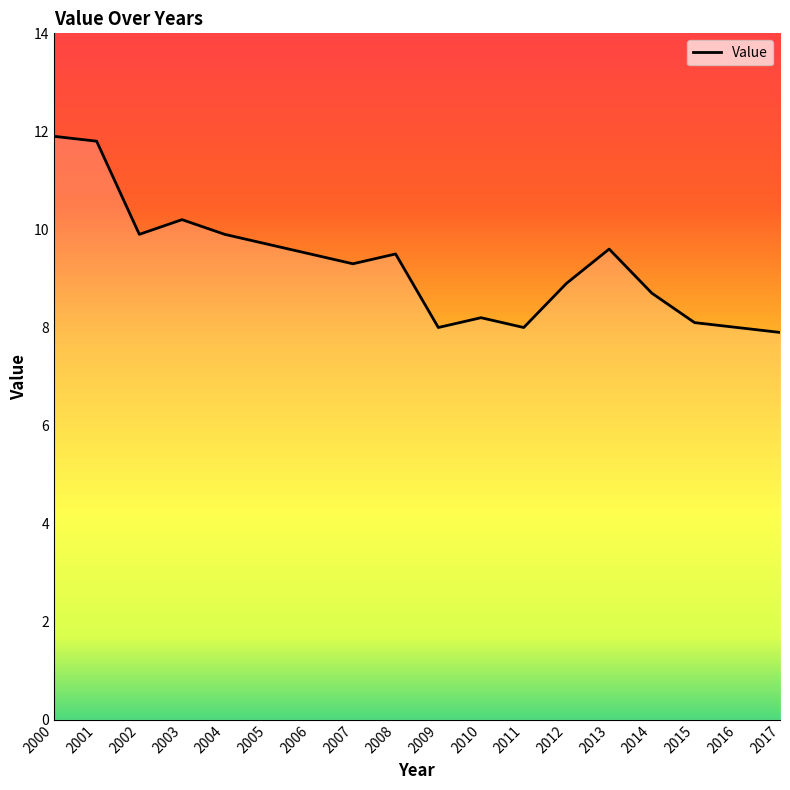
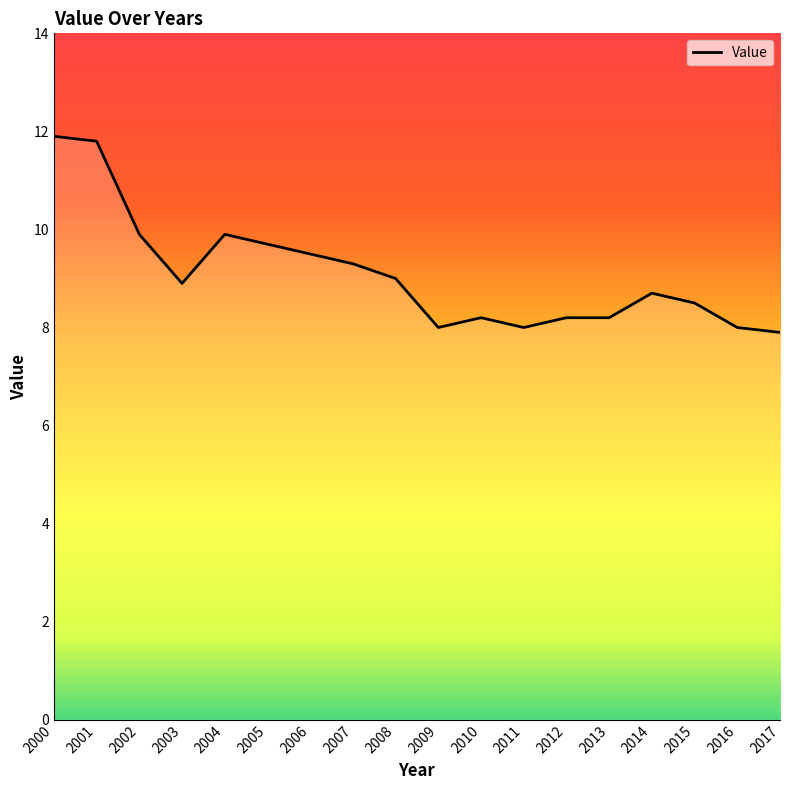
  {
    "2000": 11.9,
    "2001": 11.8,
    "2002": 9.9,
-   "2003": 10.2,
+   "2003": 8.9,
    "2004": 9.9,
    "2005": 9.7,
    "2006": 9.5,
    "2007": 9.3,
-   "2008": 9.5,
+   "2008": 9.0,
    "2009": 8.0,
    "2010": 8.2,
    "2011": 8.0,
-   "2012": 8.9,
-   "2013": 9.6,
+   "2012": 8.2,
+   "2013": 8.2,
    "2014": 8.7,
-   "2015": 8.1,
+   "2015": 8.5,
    "2016": 8.0,
    "2017": 7.9
  }
